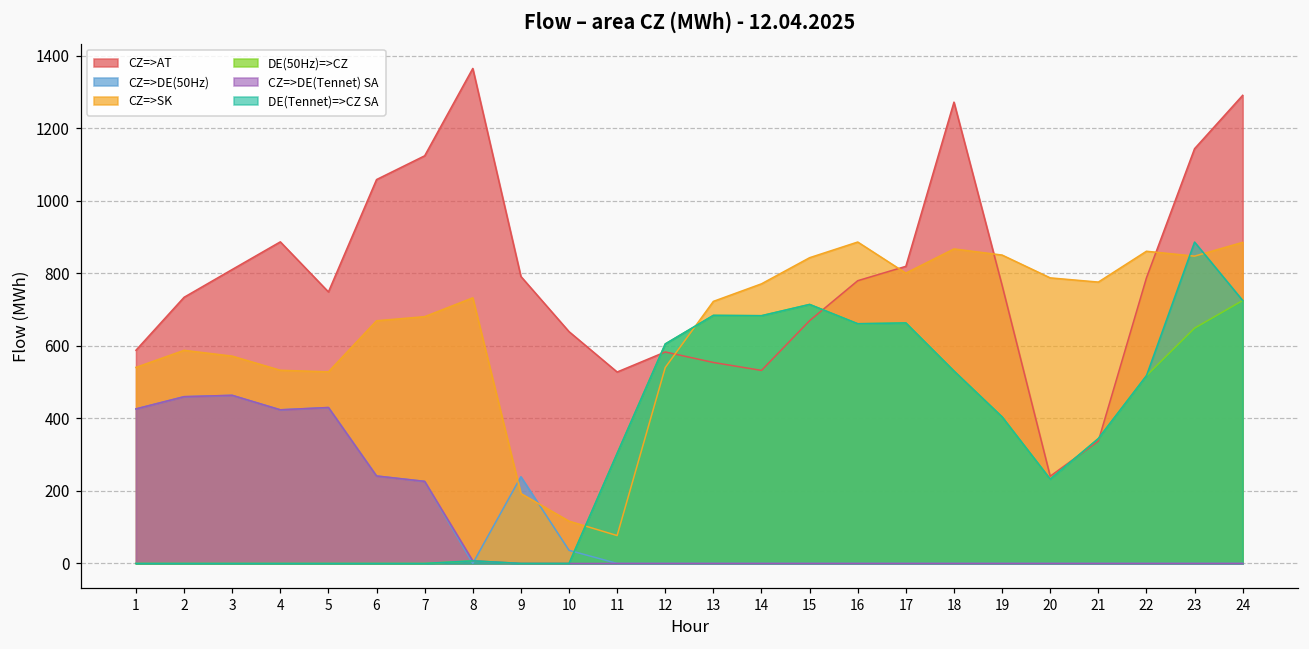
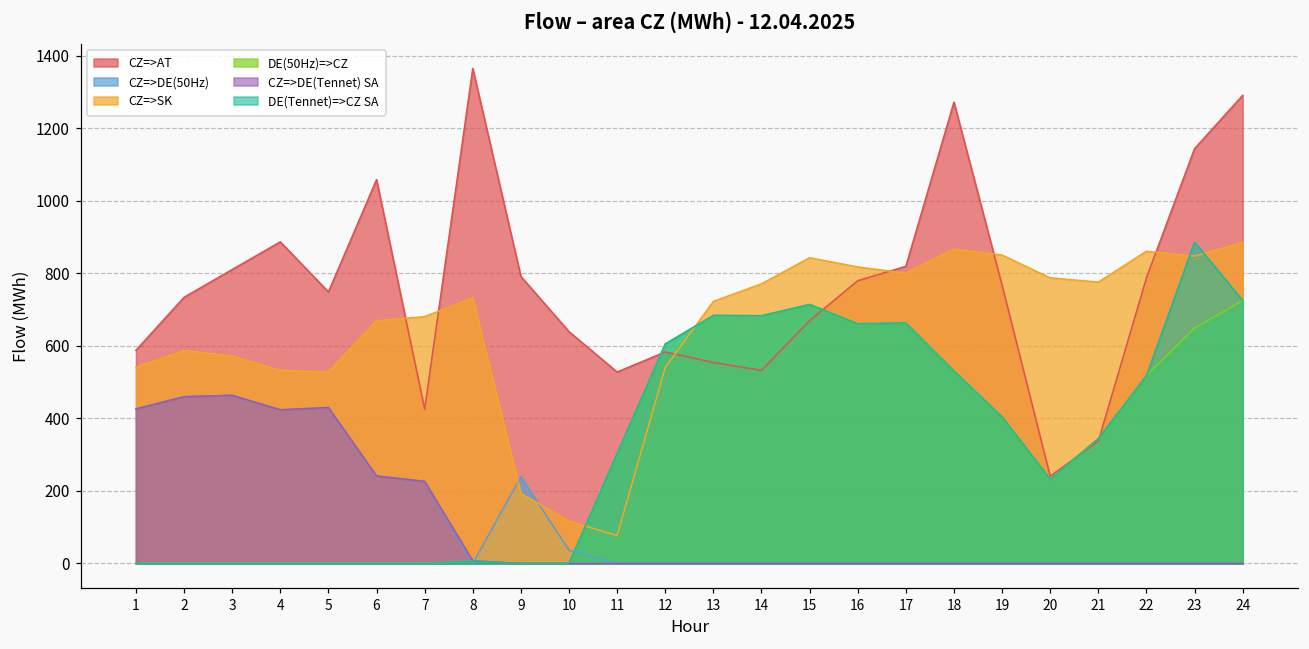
  {
    "CZ=>AT": {
      "1": 590,
      "2": 730,
      "3": 810,
      "4": 890,
      "5": 750,
      "6": 1060,
-     "7": 1120,
+     "7": 430,
      "8": 1360,
      "9": 790,
      "10": 640,
      "11": 530,
      "12": 580,
      "13": 550,
      "14": 530,
      "15": 670,
      "16": 780,
      "17": 820,
      "18": 1270,
      "19": 770,
      "20": 240,
      "22": 790,
      "23": 1140,
      "24": 1290
    },
    "CZ=>DE(50Hz)": {
      "9": 240,
      "10": 40
    },
    "CZ=>SK": {
      "1": 540,
      "2": 590,
      "3": 570,
      "4": 530,
      "5": 530,
      "6": 670,
      "7": 680,
      "8": 730,
      "9": 190,
      "10": 120,
      "11": 80,
      "12": 540,
      "13": 720,
      "14": 770,
      "15": 840,
-     "16": 890,
+     "16": 820,
      "17": 800,
      "18": 870,
      "19": 850,
      "20": 790,
      "21": 780,
      "22": 860,
      "23": 850,
      "24": 890
    },
    "DE(50Hz)=>CZ": {
      "23": 650
    },
    "DE(Tennet)=>CZ SA": {
      "23": 890
    }
  }
